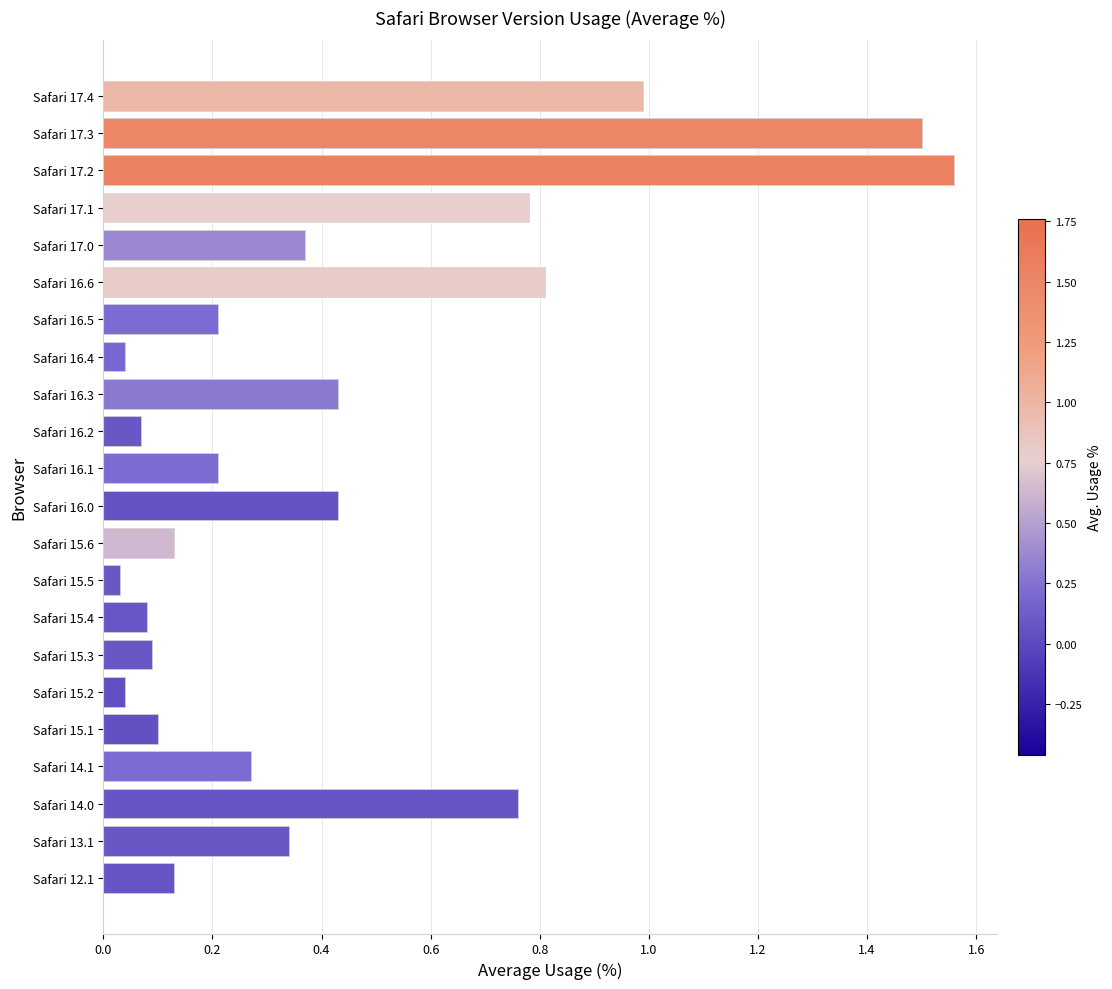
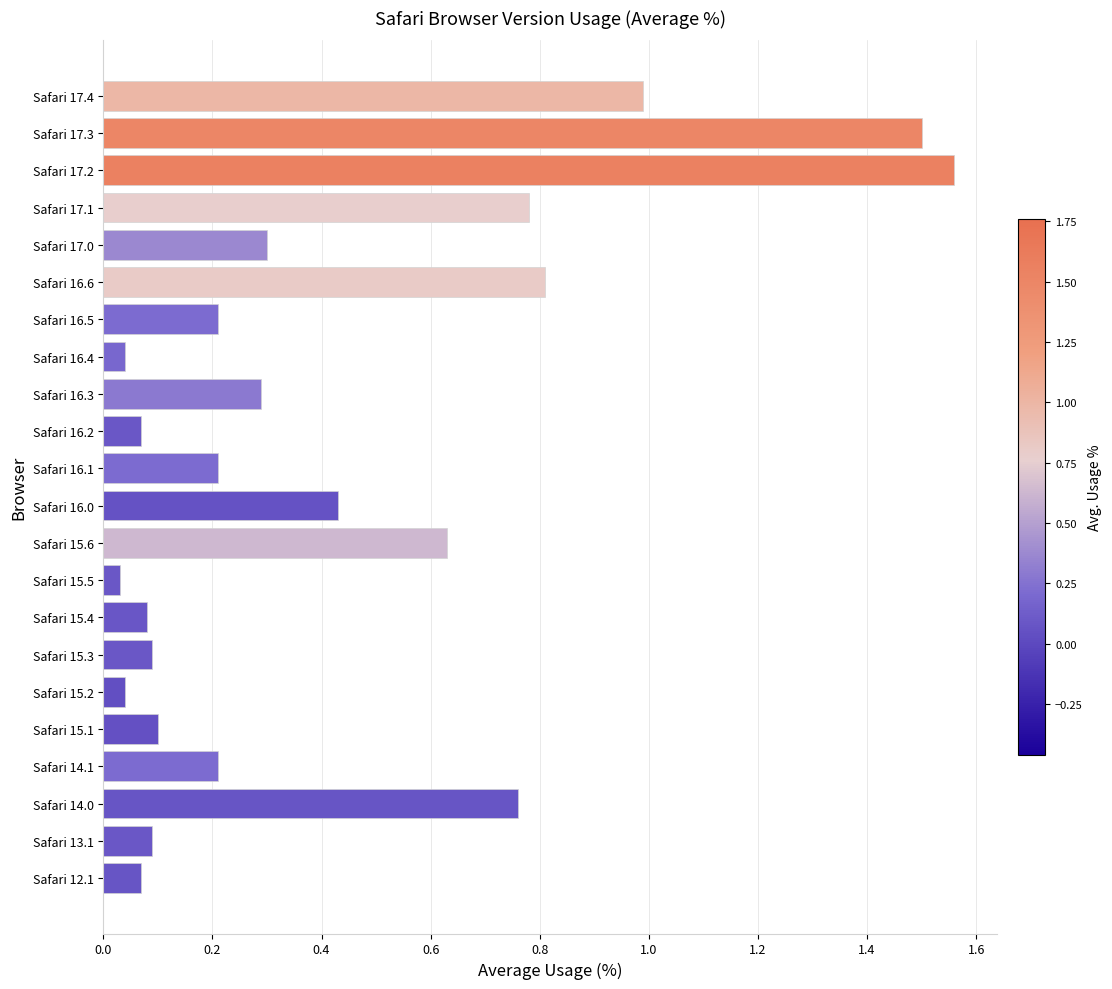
  {
    "Safari 17.4": 0.99,
    "Safari 17.3": 1.50,
    "Safari 17.2": 1.56,
    "Safari 17.1": 0.78,
-   "Safari 17.0": 0.37,
+   "Safari 17.0": 0.30,
    "Safari 16.6": 0.81,
    "Safari 16.5": 0.21,
    "Safari 16.4": 0.04,
-   "Safari 16.3": 0.43,
+   "Safari 16.3": 0.29,
    "Safari 16.2": 0.07,
    "Safari 16.1": 0.21,
    "Safari 16.0": 0.43,
-   "Safari 15.6": 0.13,
+   "Safari 15.6": 0.63,
    "Safari 15.5": 0.03,
    "Safari 15.4": 0.08,
    "Safari 15.3": 0.09,
    "Safari 15.2": 0.04,
    "Safari 15.1": 0.10,
-   "Safari 14.1": 0.27,
+   "Safari 14.1": 0.21,
    "Safari 14.0": 0.76,
-   "Safari 13.1": 0.34,
-   "Safari 12.1": 0.13
+   "Safari 13.1": 0.09,
+   "Safari 12.1": 0.07
  }
